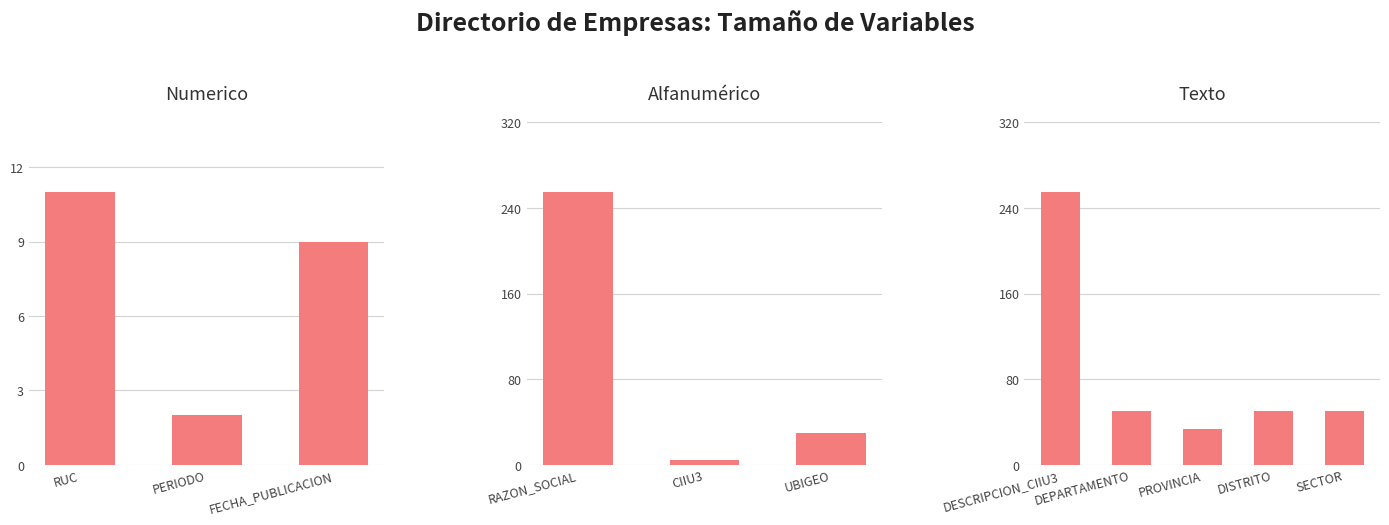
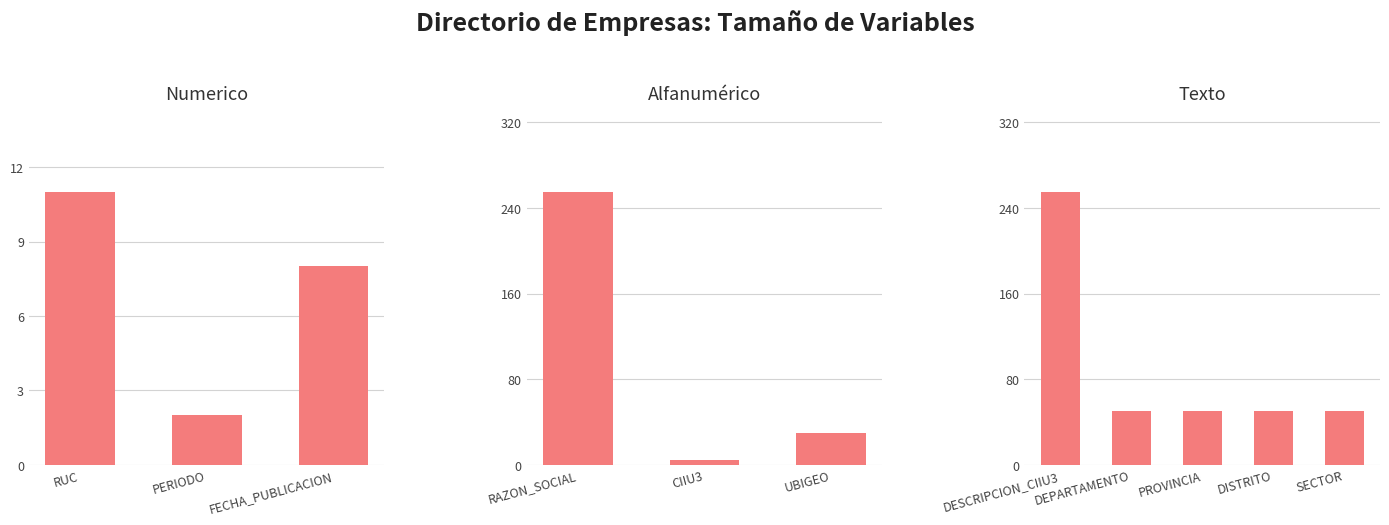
  {
    "Numerico": {
      "RUC": 11,
      "PERIODO": 2,
-     "FECHA_PUBLICACION": 9
+     "FECHA_PUBLICACION": 8
    },
    "Alfanumérico": {
      "RAZON_SOCIAL": 255,
      "CIIU3": 4,
      "UBIGEO": 30
    },
    "Texto": {
      "DESCRIPCION_CIIU3": 255,
      "DEPARTAMENTO": 50,
-     "PROVINCIA": 33,
+     "PROVINCIA": 50,
      "DISTRITO": 50,
      "SECTOR": 50
    }
  }
